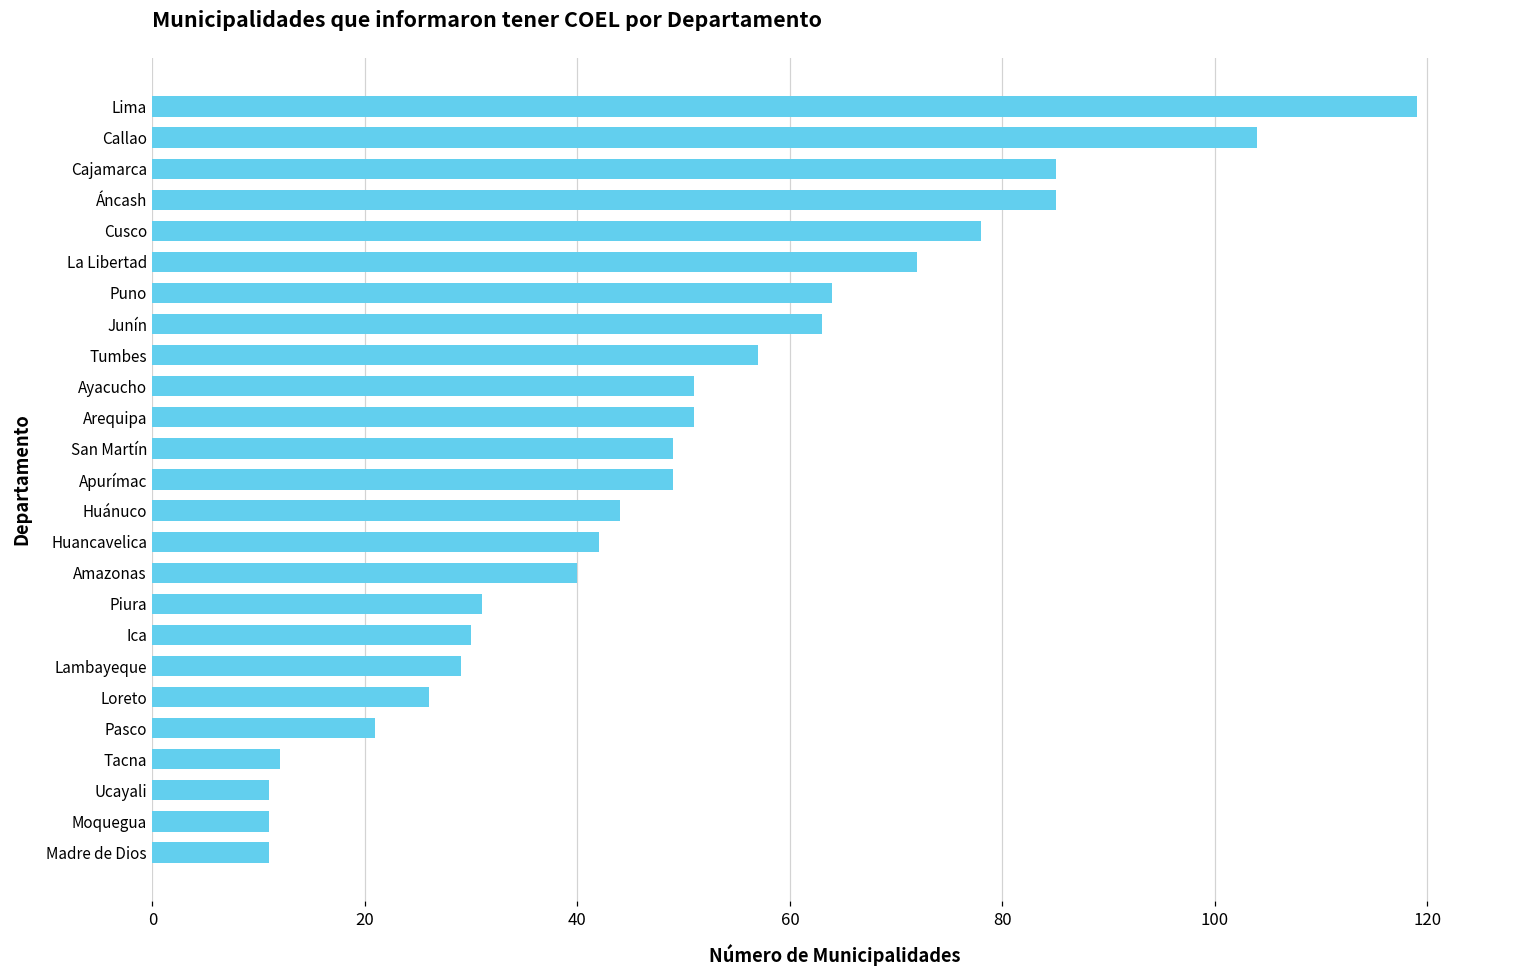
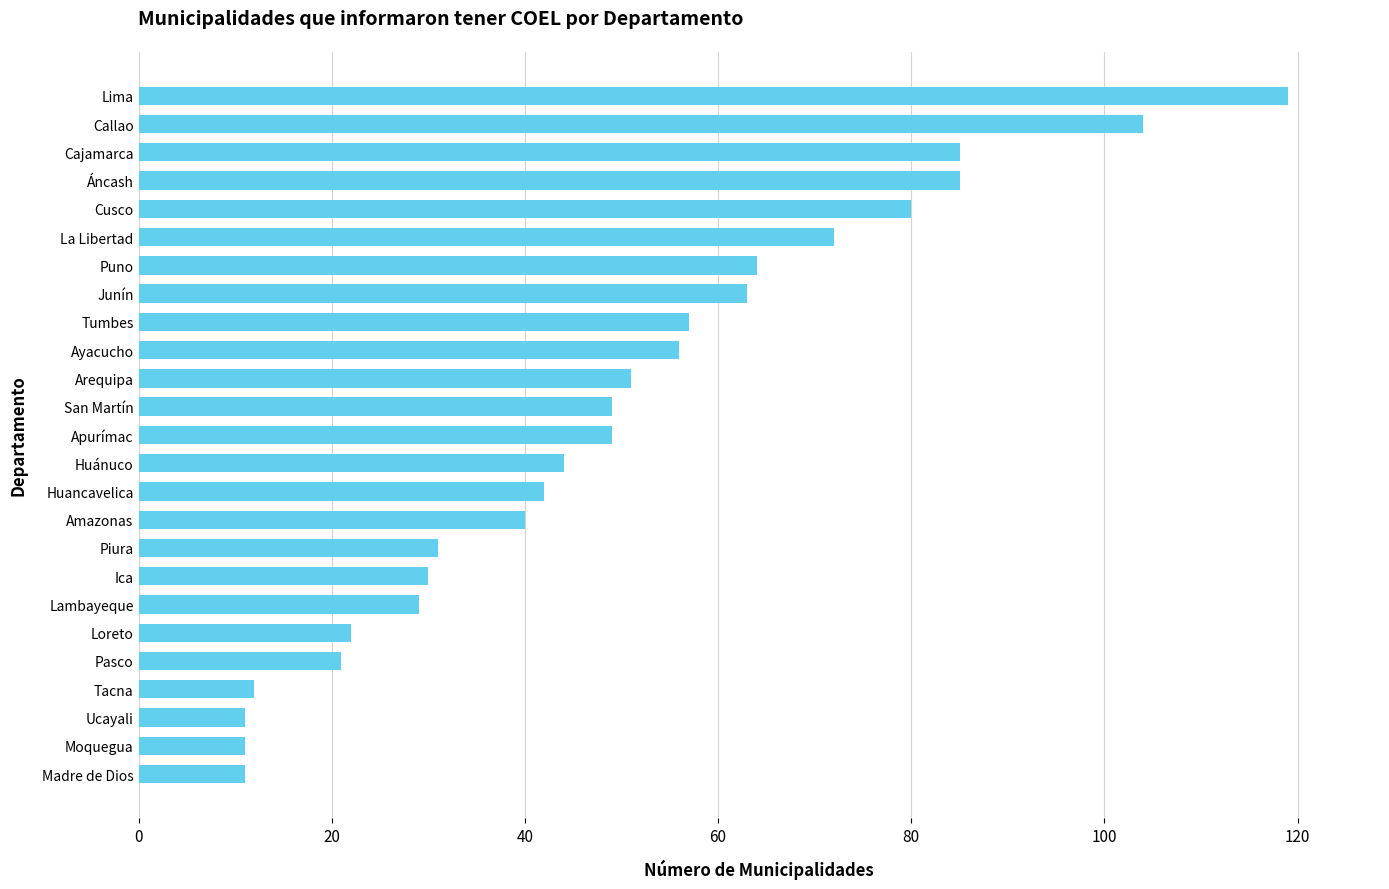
  {
    "Lima": 119,
    "Callao": 104,
    "Cajamarca": 85,
    "Áncash": 85,
-   "Cusco": 78,
+   "Cusco": 80,
    "La Libertad": 72,
    "Puno": 64,
    "Junín": 63,
    "Tumbes": 57,
-   "Ayacucho": 51,
+   "Ayacucho": 56,
    "Arequipa": 51,
    "San Martín": 49,
    "Apurímac": 49,
    "Huánuco": 44,
    "Huancavelica": 42,
    "Amazonas": 40,
    "Piura": 31,
    "Ica": 30,
    "Lambayeque": 29,
-   "Loreto": 26,
+   "Loreto": 22,
    "Pasco": 21,
    "Tacna": 12,
    "Ucayali": 11,
    "Moquegua": 11,
    "Madre de Dios": 11
  }
